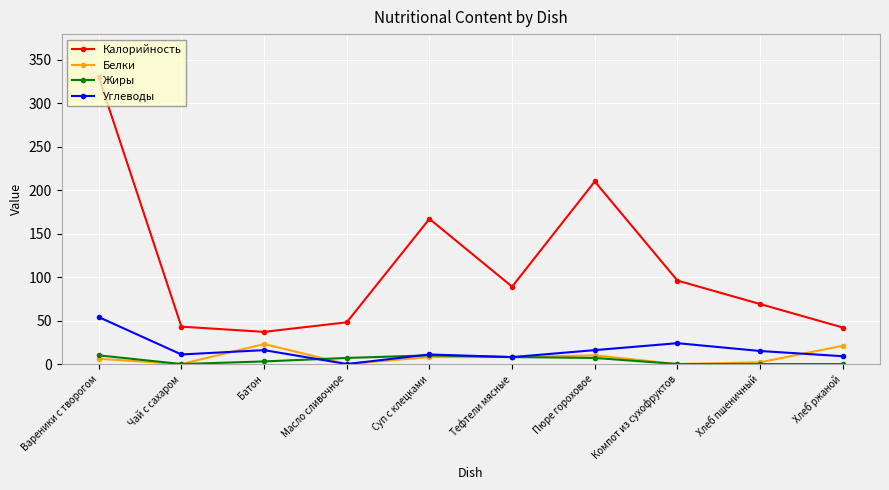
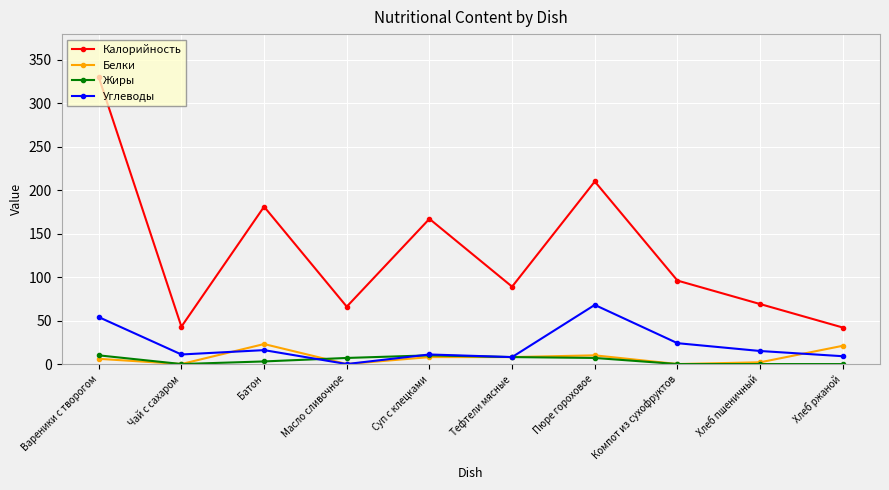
  {
    "Калорийность": {
      "Чай с сахаром": 40,
-     "Батон": 40,
-     "Масло сливочное": 50,
+     "Батон": 180,
+     "Масло сливочное": 70,
      "Суп с клецками": 170,
      "Тефтели мясные": 90,
      "Пюре гороховое": 210,
      "Компот из сухофруктов": 100,
      "Хлеб пшеничный": 70,
      "Хлеб ржаной": 40
    },
    "Белки": {
      "Вареники с творогом": 10,
      "Батон": 20,
      "Пюре гороховое": 10,
      "Хлеб ржаной": 20
    },
    "Жиры": {
      "Вареники с творогом": 10,
      "Батон": 0,
      "Масло сливочное": 10,
      "Пюре гороховое": 10,
      "Хлеб ржаной": 0
    },
    "Углеводы": {
      "Вареники с творогом": 50,
      "Чай с сахаром": 10,
      "Батон": 20,
-     "Пюре гороховое": 20,
+     "Пюре гороховое": 70,
      "Компот из сухофруктов": 20,
      "Хлеб пшеничный": 20,
      "Хлеб ржаной": 10
    }
  }
